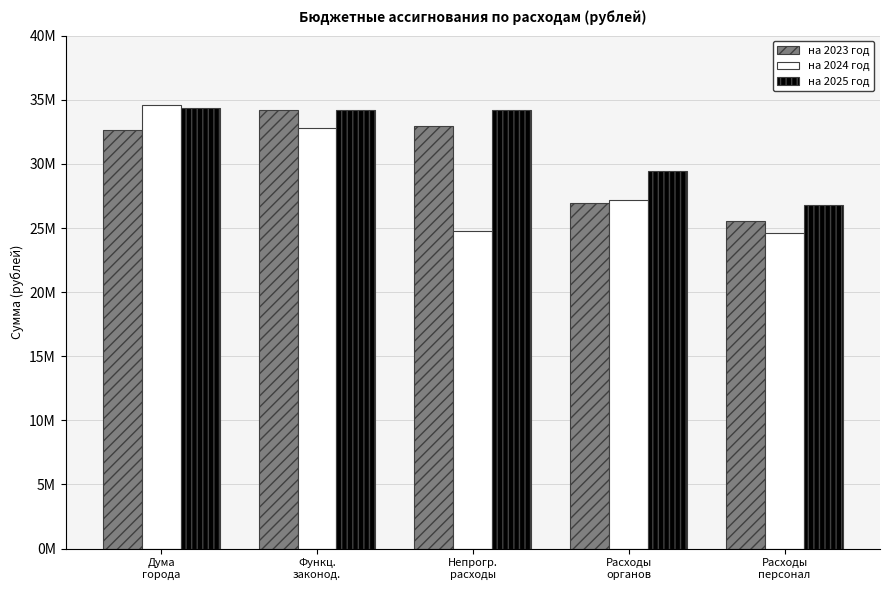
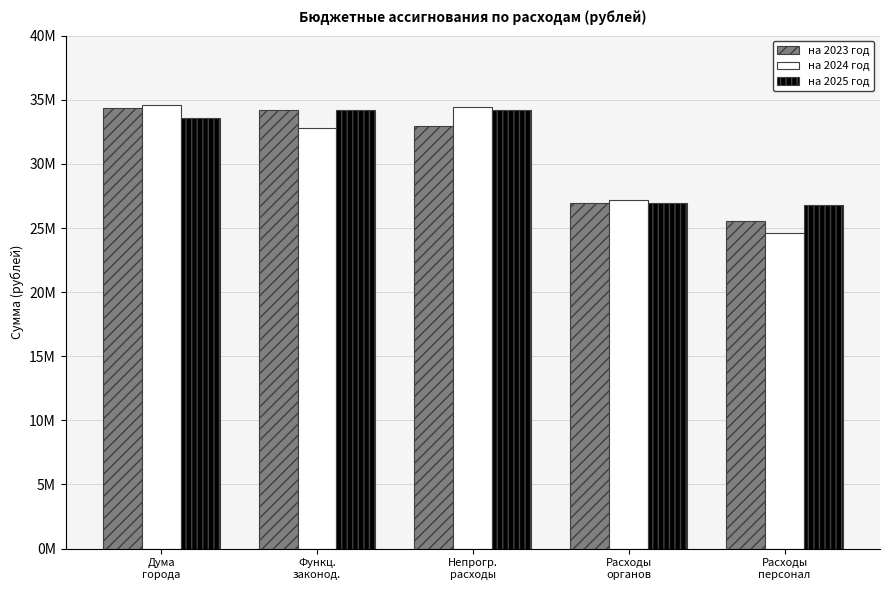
  {
    "на 2023 год": {
-     "Дума города": 32600000,
+     "Дума города": 34300000,
      "Функц. законод.": 34200000,
      "Непрогр. расходы": 32900000,
      "Расходы органов": 26900000,
      "Расходы персонал": 25500000
    },
    "на 2024 год": {
      "Дума города": 34600000,
      "Функц. законод.": 32800000,
-     "Непрогр. расходы": 24800000,
+     "Непрогр. расходы": 34500000,
      "Расходы органов": 27200000,
      "Расходы персонал": 24600000
    },
    "на 2025 год": {
-     "Дума города": 34300000,
+     "Дума города": 33600000,
      "Функц. законод.": 34200000,
      "Непрогр. расходы": 34200000,
-     "Расходы органов": 29500000,
+     "Расходы органов": 26900000,
      "Расходы персонал": 26800000
    }
  }
